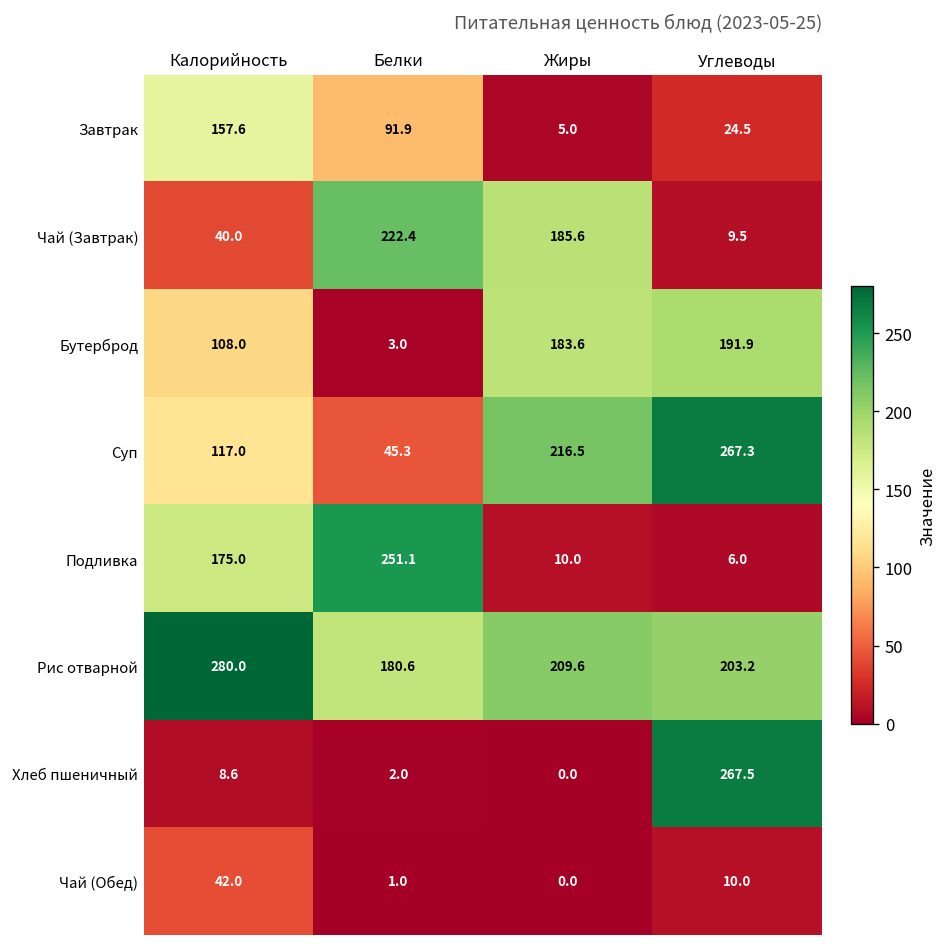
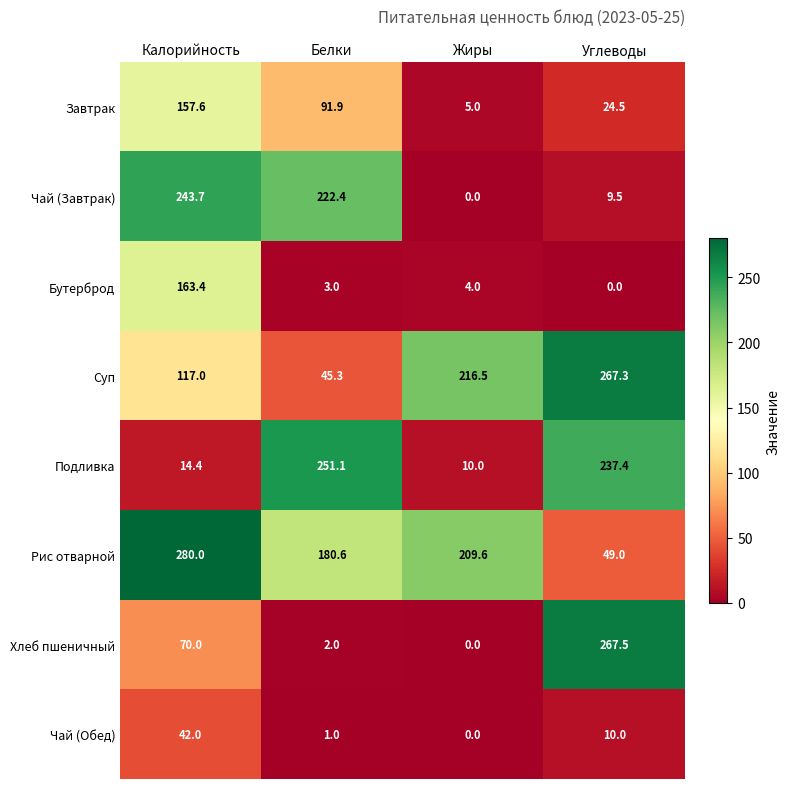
  {
    "Завтрак": {
      "Калорийность": 157.6,
      "Белки": 91.9,
      "Жиры": 5.0,
      "Углеводы": 24.5
    },
    "Чай (Завтрак)": {
-     "Калорийность": 40.0,
+     "Калорийность": 243.7,
      "Белки": 222.4,
-     "Жиры": 185.6,
+     "Жиры": 0.0,
      "Углеводы": 9.5
    },
    "Бутерброд": {
-     "Калорийность": 108.0,
+     "Калорийность": 163.4,
      "Белки": 3.0,
-     "Жиры": 183.6,
-     "Углеводы": 191.9
+     "Жиры": 4.0,
+     "Углеводы": 0.0
    },
    "Суп": {
      "Калорийность": 117.0,
      "Белки": 45.3,
      "Жиры": 216.5,
      "Углеводы": 267.3
    },
    "Подливка": {
-     "Калорийность": 175.0,
+     "Калорийность": 14.4,
      "Белки": 251.1,
      "Жиры": 10.0,
-     "Углеводы": 6.0
+     "Углеводы": 237.4
    },
    "Рис отварной": {
      "Калорийность": 280.0,
      "Белки": 180.6,
      "Жиры": 209.6,
-     "Углеводы": 203.2
+     "Углеводы": 49.0
    },
    "Хлеб пшеничный": {
-     "Калорийность": 8.6,
+     "Калорийность": 70.0,
      "Белки": 2.0,
      "Жиры": 0.0,
      "Углеводы": 267.5
    },
    "Чай (Обед)": {
      "Калорийность": 42.0,
      "Белки": 1.0,
      "Жиры": 0.0,
      "Углеводы": 10.0
    }
  }
